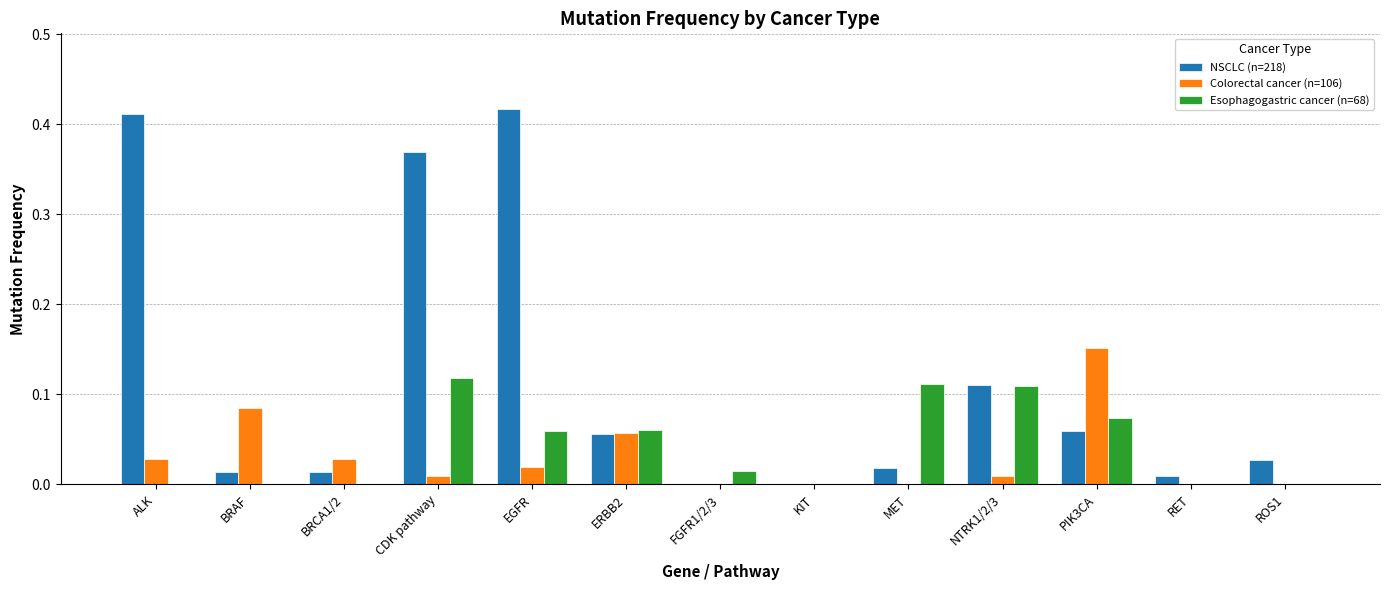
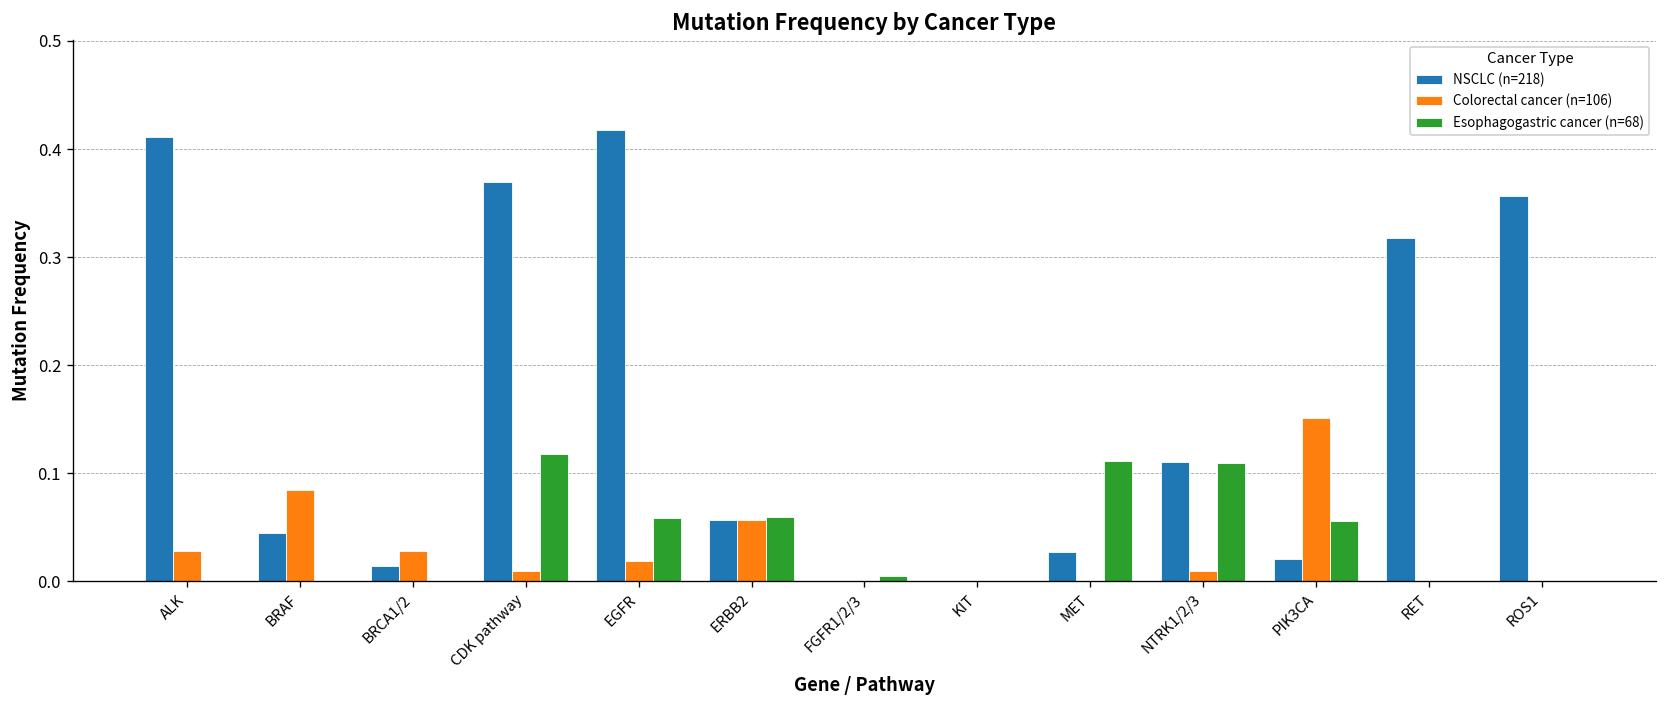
  {
    "NSCLC (n=218)": {
      "ALK": 0.41,
-     "BRAF": 0.01,
+     "BRAF": 0.04,
      "BRCA1/2": 0.01,
      "CDK pathway": 0.37,
      "EGFR": 0.42,
      "ERBB2": 0.06,
      "FGFR1/2/3": 0.00,
      "KIT": 0.00,
-     "MET": 0.02,
+     "MET": 0.03,
      "NTRK1/2/3": 0.11,
-     "PIK3CA": 0.06,
-     "RET": 0.01,
-     "ROS1": 0.03
+     "PIK3CA": 0.02,
+     "RET": 0.32,
+     "ROS1": 0.36
    },
    "Colorectal cancer (n=106)": {
      "ALK": 0.03,
      "BRAF": 0.08,
      "BRCA1/2": 0.03,
      "CDK pathway": 0.01,
      "EGFR": 0.02,
      "ERBB2": 0.06,
      "FGFR1/2/3": 0.00,
      "KIT": 0.00,
      "MET": 0.00,
      "NTRK1/2/3": 0.01,
      "PIK3CA": 0.15,
      "RET": 0.00,
      "ROS1": 0.00
    },
    "Esophagogastric cancer (n=68)": {
      "ALK": 0.00,
      "BRAF": 0.00,
      "BRCA1/2": 0.00,
      "CDK pathway": 0.12,
      "EGFR": 0.06,
      "ERBB2": 0.06,
-     "FGFR1/2/3": 0.015,
+     "FGFR1/2/3": 0.005,
      "KIT": 0.00,
      "MET": 0.11,
      "NTRK1/2/3": 0.11,
-     "PIK3CA": 0.07,
+     "PIK3CA": 0.06,
      "RET": 0.00,
      "ROS1": 0.00
    }
  }
